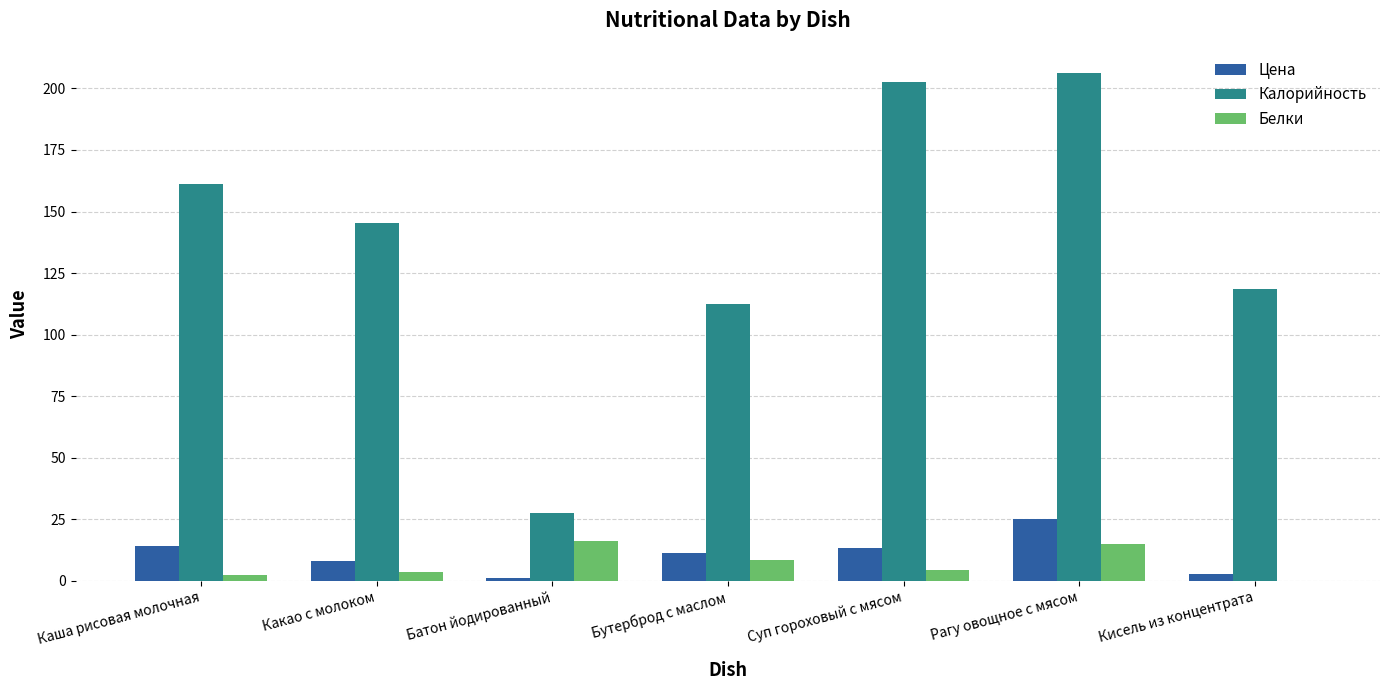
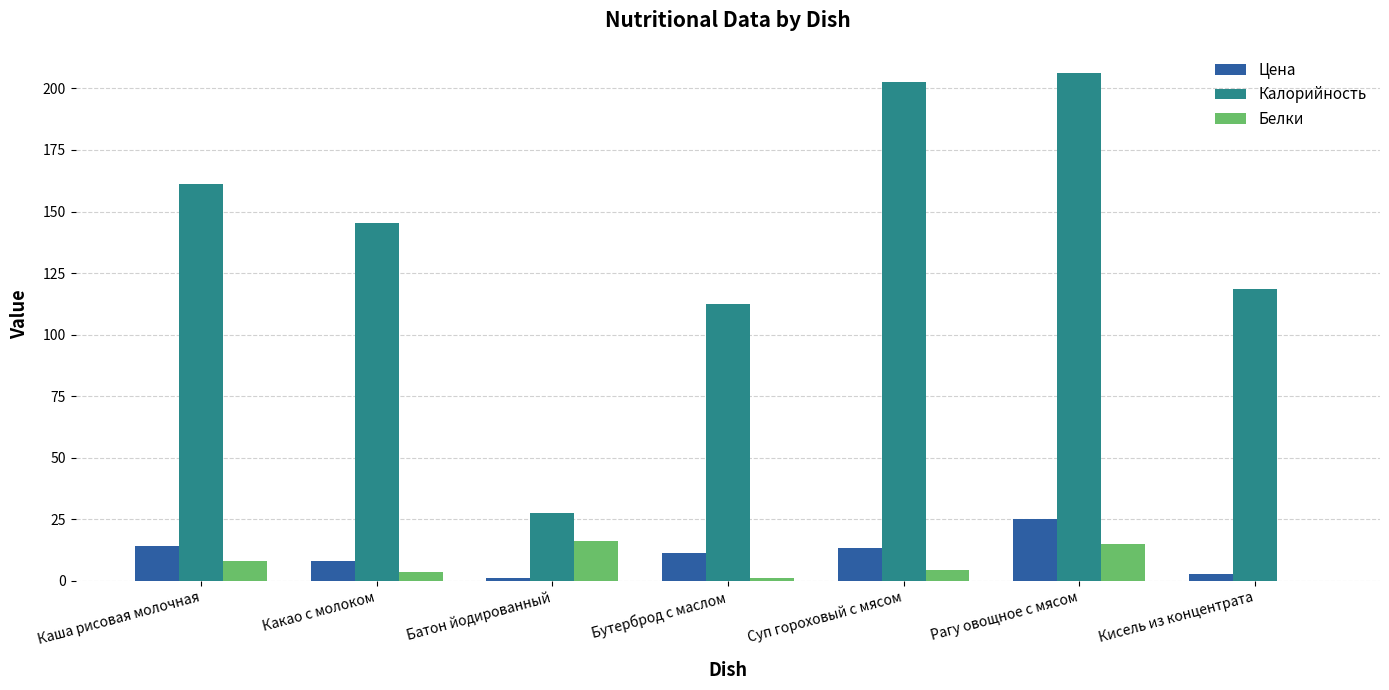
  {
    "Белки": {
-     "Каша рисовая молочная": 2,
+     "Каша рисовая молочная": 8,
      "Какао с молоком": 4,
      "Батон йодированный": 16,
-     "Бутерброд с маслом": 8,
+     "Бутерброд с маслом": 1,
      "Суп гороховый с мясом": 4,
      "Рагу овощное с мясом": 15
    }
  }
